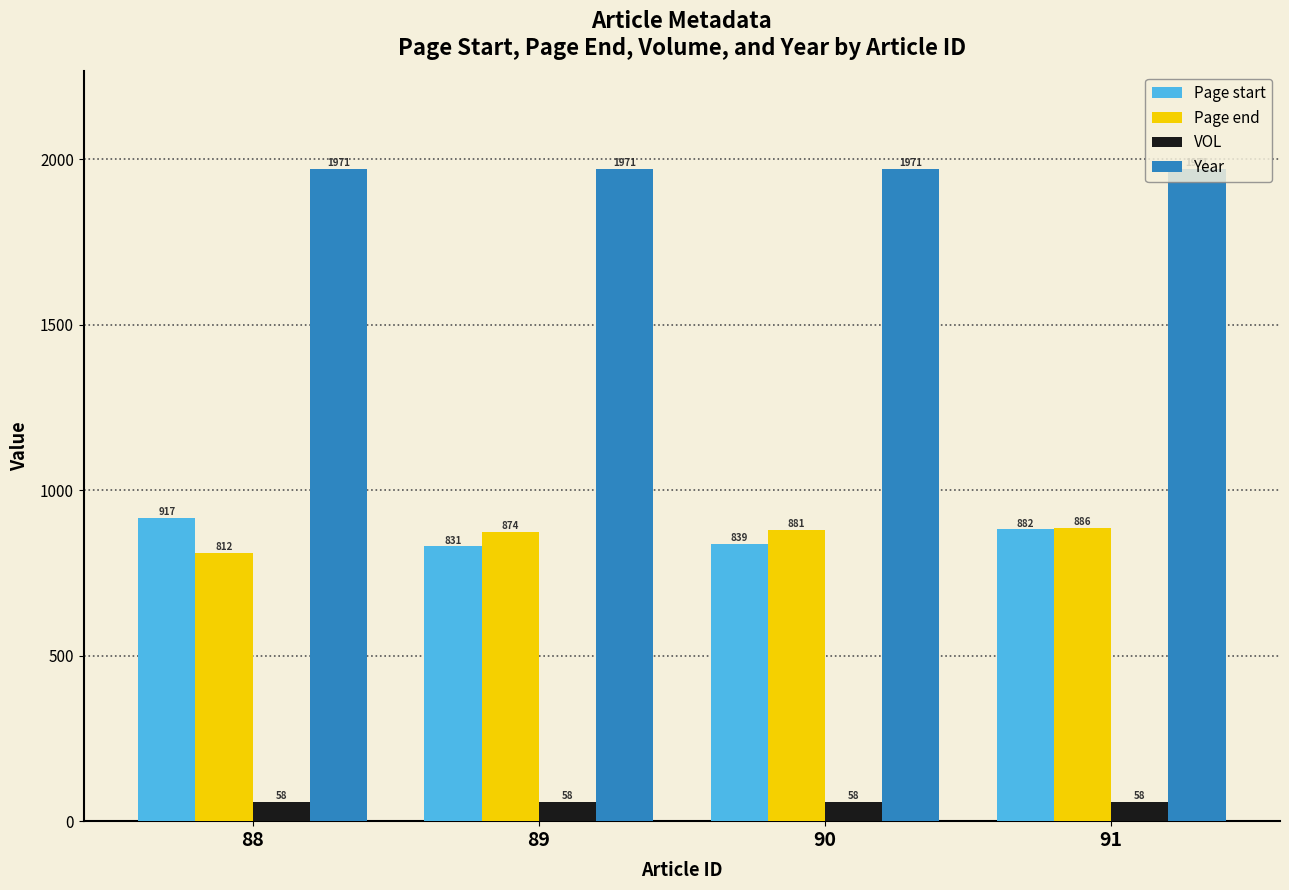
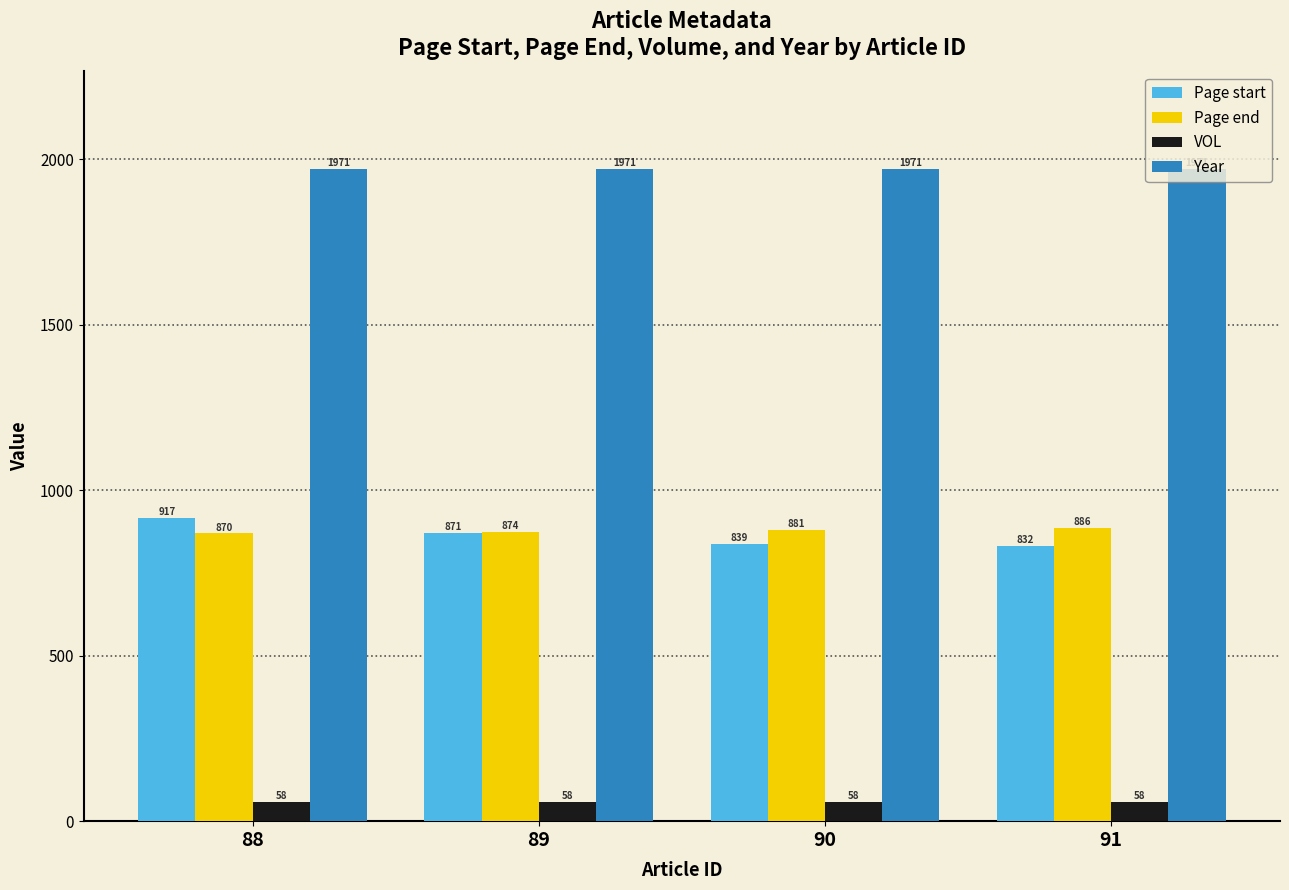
  {
    "Page start": {
      "88": 917,
-     "89": 831,
+     "89": 871,
      "90": 839,
-     "91": 882
+     "91": 832
    },
    "Page end": {
-     "88": 812,
+     "88": 870,
      "89": 874,
      "90": 881,
      "91": 886
    },
    "VOL": {
      "88": 58,
      "89": 58,
      "90": 58,
      "91": 58
    },
    "Year": {
      "88": 1971,
      "89": 1971,
      "90": 1971
    }
  }
